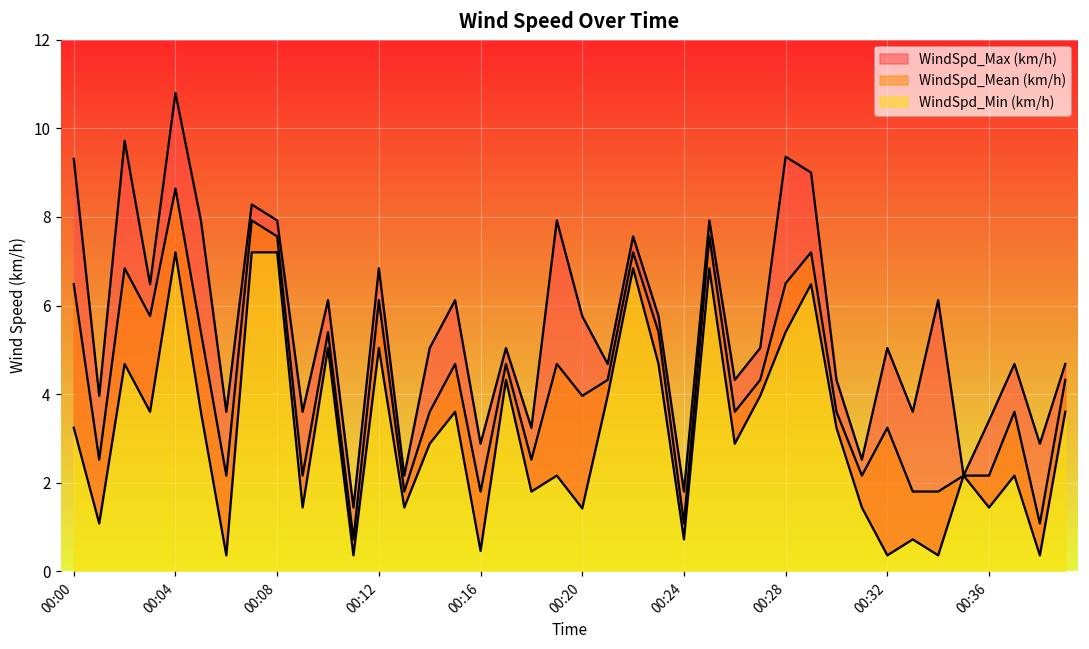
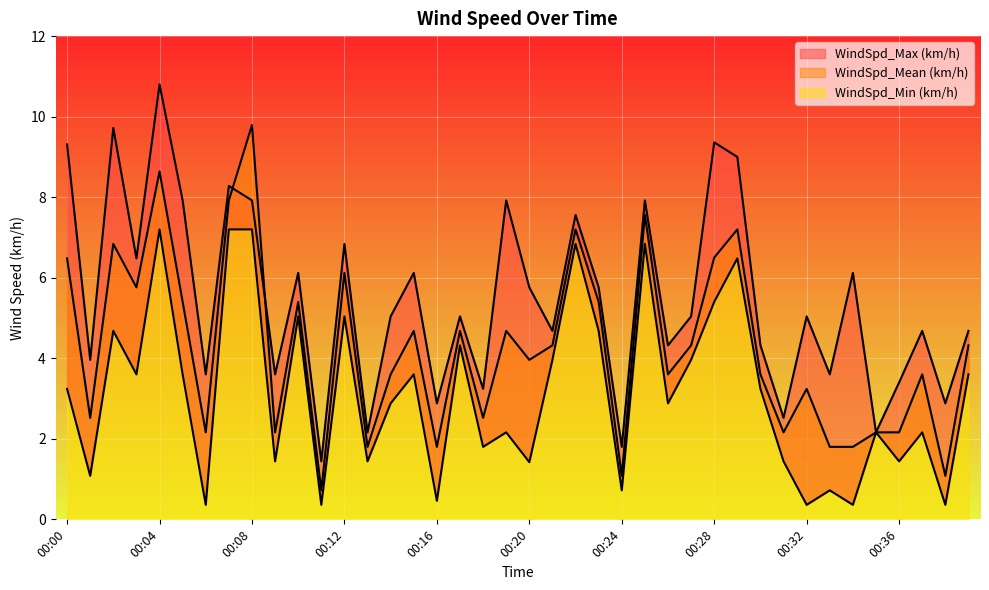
  {
    "WindSpd_Max (km/h)": {
      "00:00": 9.3,
      "00:04": 10.8,
      "00:08": 7.9,
      "00:12": 6.8,
      "00:16": 2.9,
      "00:20": 5.8,
      "00:24": 1.8,
      "00:28": 9.4,
      "00:32": 5.0,
      "00:36": 3.4
    },
    "WindSpd_Mean (km/h)": {
      "00:00": 6.5,
      "00:04": 8.6,
-     "00:08": 7.6,
+     "00:08": 9.8,
      "00:12": 6.1,
      "00:16": 1.8,
      "00:20": 4.0,
      "00:24": 1.1,
      "00:28": 6.5,
      "00:32": 3.2,
      "00:36": 2.2
    },
    "WindSpd_Min (km/h)": {
      "00:00": 3.2,
      "00:04": 7.2,
      "00:08": 7.2,
      "00:12": 5.0,
      "00:16": 0.5,
      "00:20": 1.4,
      "00:24": 0.7,
      "00:28": 5.4,
      "00:32": 0.4,
      "00:36": 1.4
    }
  }
